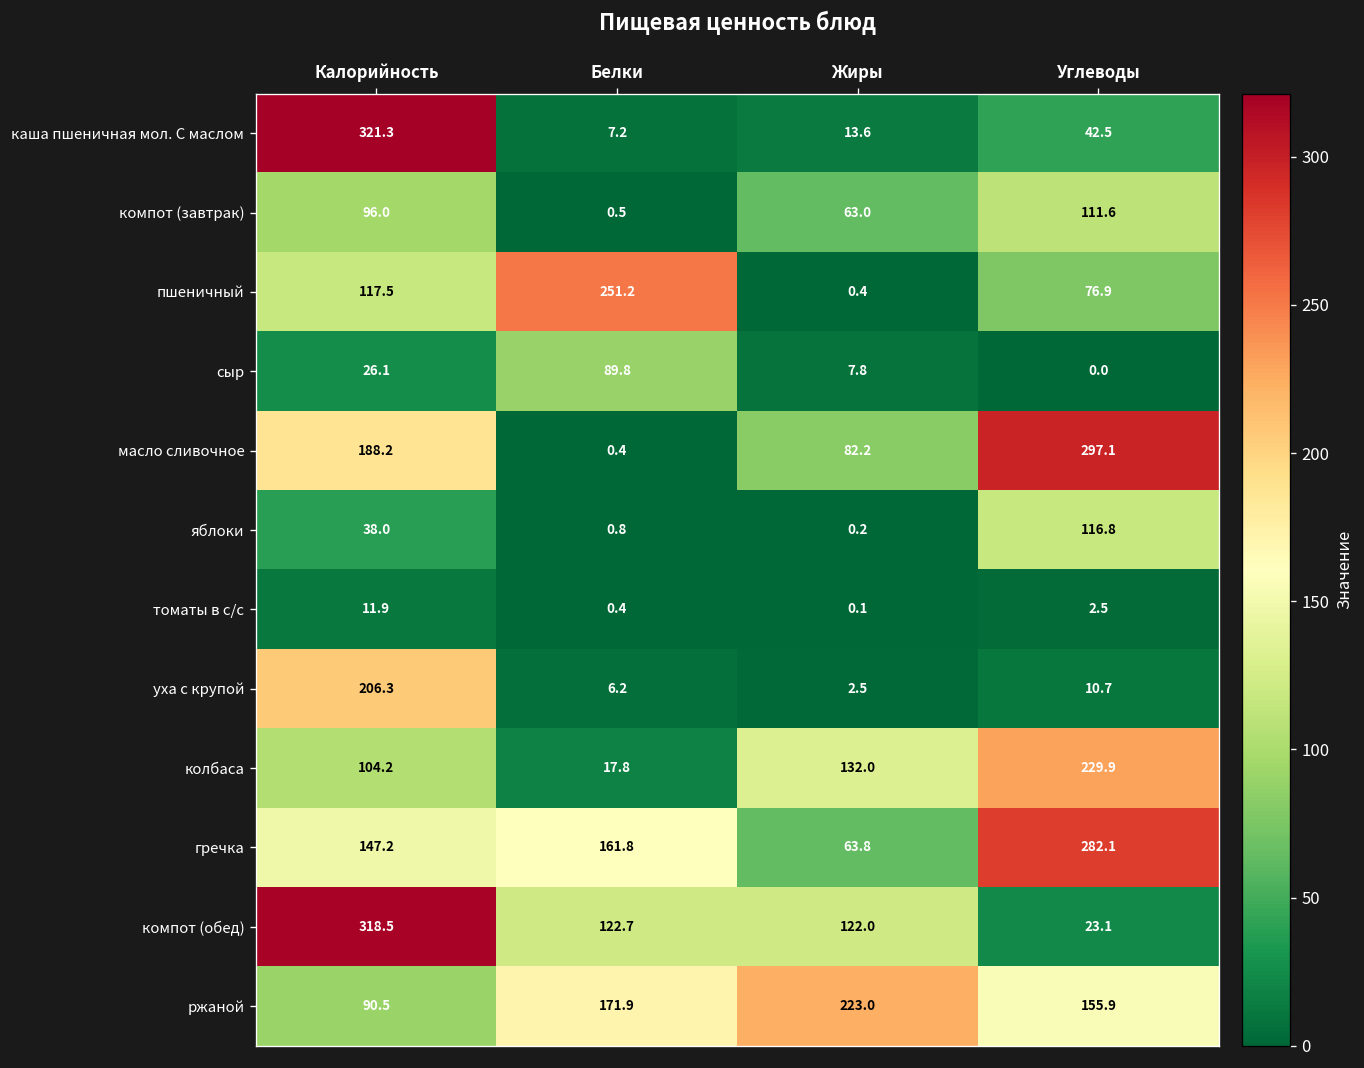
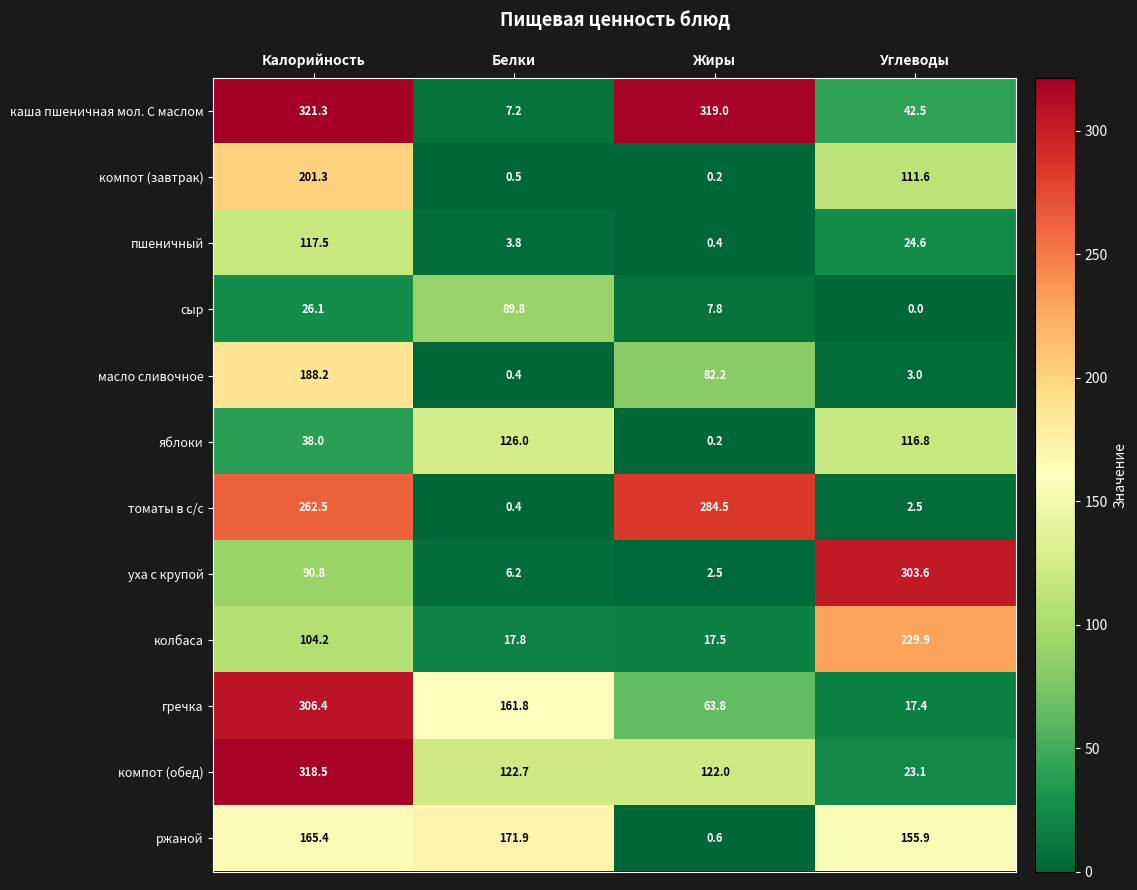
  {
    "каша пшеничная мол. С маслом": {
      "Калорийность": 321.3,
      "Белки": 7.2,
-     "Жиры": 13.6,
+     "Жиры": 319.0,
      "Углеводы": 42.5
    },
    "компот (завтрак)": {
-     "Калорийность": 96.0,
+     "Калорийность": 201.3,
      "Белки": 0.5,
-     "Жиры": 63.0,
+     "Жиры": 0.2,
      "Углеводы": 111.6
    },
    "пшеничный": {
      "Калорийность": 117.5,
-     "Белки": 251.2,
+     "Белки": 3.8,
      "Жиры": 0.4,
-     "Углеводы": 76.9
+     "Углеводы": 24.6
    },
    "сыр": {
      "Калорийность": 26.1,
      "Белки": 89.8,
      "Жиры": 7.8,
      "Углеводы": 0.0
    },
    "масло сливочное": {
      "Калорийность": 188.2,
      "Белки": 0.4,
      "Жиры": 82.2,
-     "Углеводы": 297.1
+     "Углеводы": 3.0
    },
    "яблоки": {
      "Калорийность": 38.0,
-     "Белки": 0.8,
+     "Белки": 126.0,
      "Жиры": 0.2,
      "Углеводы": 116.8
    },
    "томаты в с/с": {
-     "Калорийность": 11.9,
+     "Калорийность": 262.5,
      "Белки": 0.4,
-     "Жиры": 0.1,
+     "Жиры": 284.5,
      "Углеводы": 2.5
    },
    "уха с крупой": {
-     "Калорийность": 206.3,
+     "Калорийность": 90.8,
      "Белки": 6.2,
      "Жиры": 2.5,
-     "Углеводы": 10.7
+     "Углеводы": 303.6
    },
    "колбаса": {
      "Калорийность": 104.2,
      "Белки": 17.8,
-     "Жиры": 132.0,
+     "Жиры": 17.5,
      "Углеводы": 229.9
    },
    "гречка": {
-     "Калорийность": 147.2,
+     "Калорийность": 306.4,
      "Белки": 161.8,
      "Жиры": 63.8,
-     "Углеводы": 282.1
+     "Углеводы": 17.4
    },
    "компот (обед)": {
      "Калорийность": 318.5,
      "Белки": 122.7,
      "Жиры": 122.0,
      "Углеводы": 23.1
    },
    "ржаной": {
-     "Калорийность": 90.5,
+     "Калорийность": 165.4,
      "Белки": 171.9,
-     "Жиры": 223.0,
+     "Жиры": 0.6,
      "Углеводы": 155.9
    }
  }
